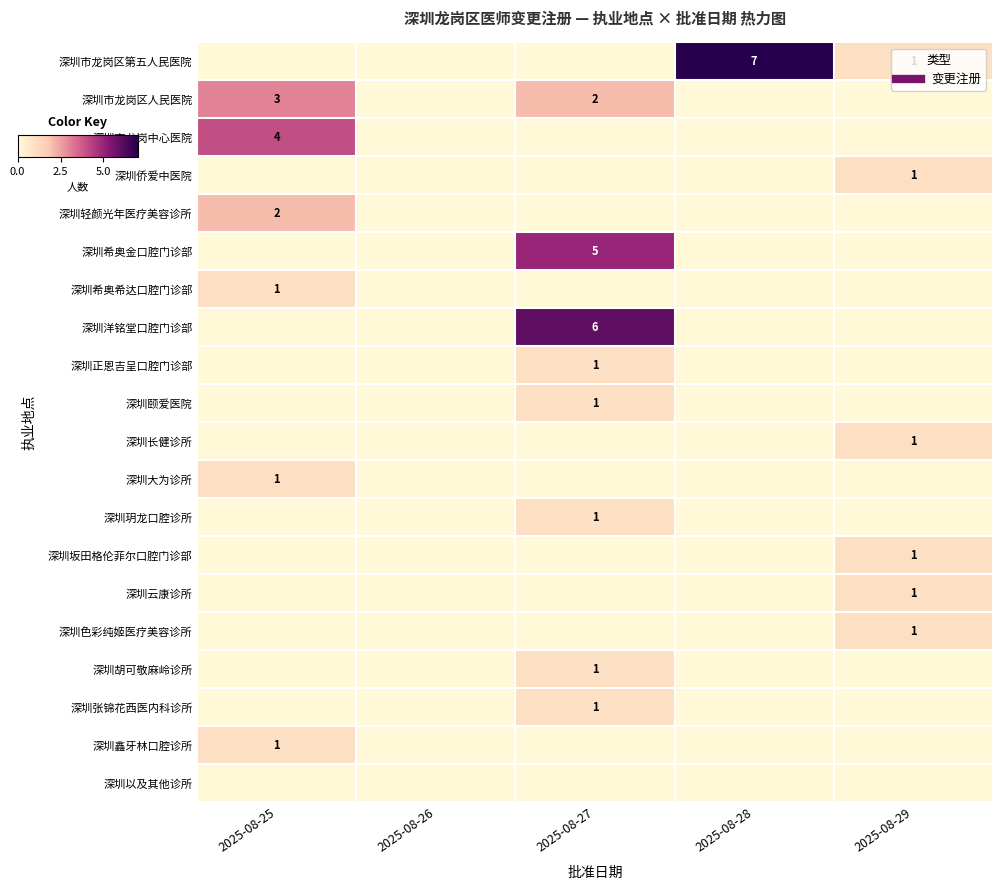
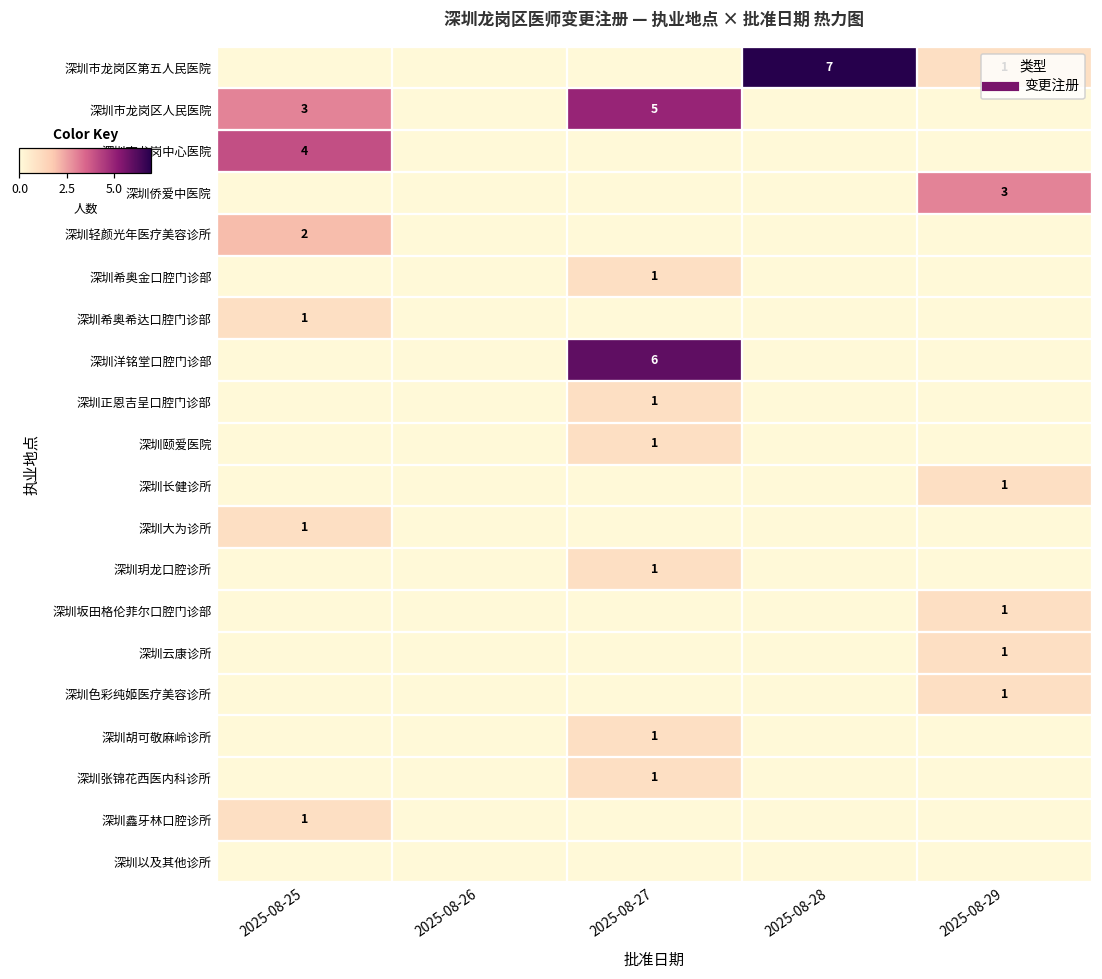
  {
    "深圳市龙岗区第五人民医院": {
      "2025-08-28": 7
    },
    "深圳市龙岗区人民医院": {
      "2025-08-25": 3,
-     "2025-08-27": 2
+     "2025-08-27": 5
    },
    "深圳侨爱中医院": {
-     "2025-08-29": 1
+     "2025-08-29": 3
    },
    "深圳轻颜光年医疗美容诊所": {
      "2025-08-25": 2
    },
    "深圳希奥金口腔门诊部": {
-     "2025-08-27": 5
+     "2025-08-27": 1
    },
    "深圳希奥希达口腔门诊部": {
      "2025-08-25": 1
    },
    "深圳洋铭堂口腔门诊部": {
      "2025-08-27": 6
    },
    "深圳正恩吉呈口腔门诊部": {
      "2025-08-27": 1
    },
    "深圳颐爱医院": {
      "2025-08-27": 1
    },
    "深圳长健诊所": {
      "2025-08-29": 1
    },
    "深圳大为诊所": {
      "2025-08-25": 1
    },
    "深圳玥龙口腔诊所": {
      "2025-08-27": 1
    },
    "深圳坂田格伦菲尔口腔门诊部": {
      "2025-08-29": 1
    },
    "深圳云康诊所": {
      "2025-08-29": 1
    },
    "深圳色彩纯姬医疗美容诊所": {
      "2025-08-29": 1
    },
    "深圳胡可敬麻岭诊所": {
      "2025-08-27": 1
    },
    "深圳张锦花西医内科诊所": {
      "2025-08-27": 1
    },
    "深圳鑫牙林口腔诊所": {
      "2025-08-25": 1
    }
  }
